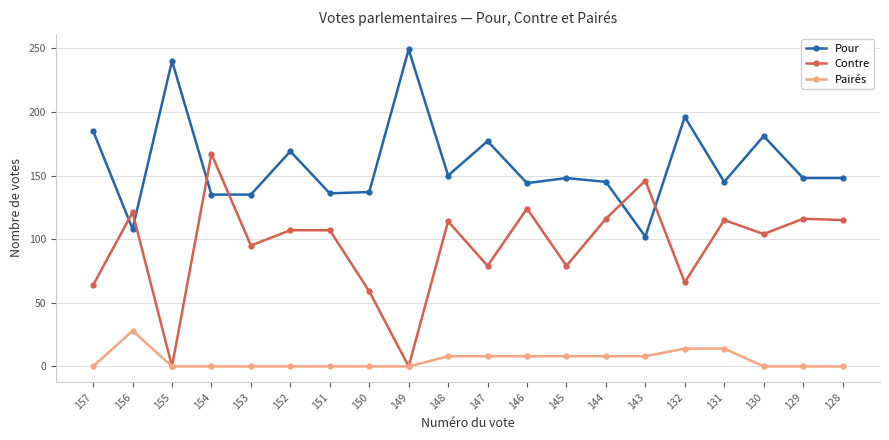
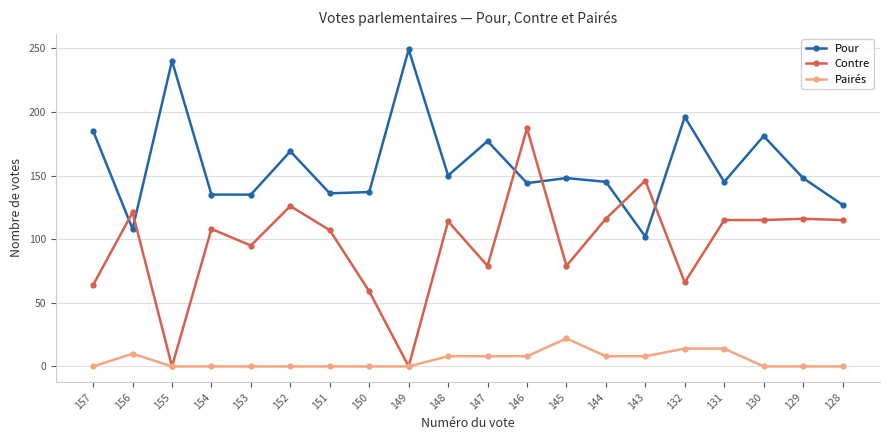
  {
    "Pour": {
      "157": 185,
      "156": 108,
      "155": 240,
      "154": 135,
      "153": 135,
      "152": 169,
      "151": 136,
      "150": 137,
      "149": 249,
      "148": 150,
      "147": 177,
      "146": 144,
      "145": 148,
      "144": 145,
      "143": 102,
      "132": 196,
      "131": 145,
      "130": 181,
      "129": 148,
-     "128": 148
+     "128": 127
    },
    "Contre": {
      "157": 64,
      "156": 121,
-     "154": 167,
+     "154": 108,
      "153": 95,
-     "152": 107,
+     "152": 126,
      "151": 107,
      "150": 59,
      "148": 114,
      "147": 79,
-     "146": 124,
+     "146": 187,
      "145": 79,
      "144": 116,
      "143": 146,
      "132": 66,
      "131": 115,
-     "130": 104,
+     "130": 115,
      "129": 116,
      "128": 115
    },
    "Pairés": {
      "157": 0,
-     "156": 28,
+     "156": 10,
      "154": 0,
      "153": 0,
      "152": 0,
      "151": 0,
      "150": 0,
      "148": 8,
      "147": 8,
      "146": 8,
-     "145": 8,
+     "145": 22,
      "144": 8,
      "143": 8,
      "132": 14,
      "131": 14,
      "130": 0,
      "129": 0,
      "128": 0
    }
  }
